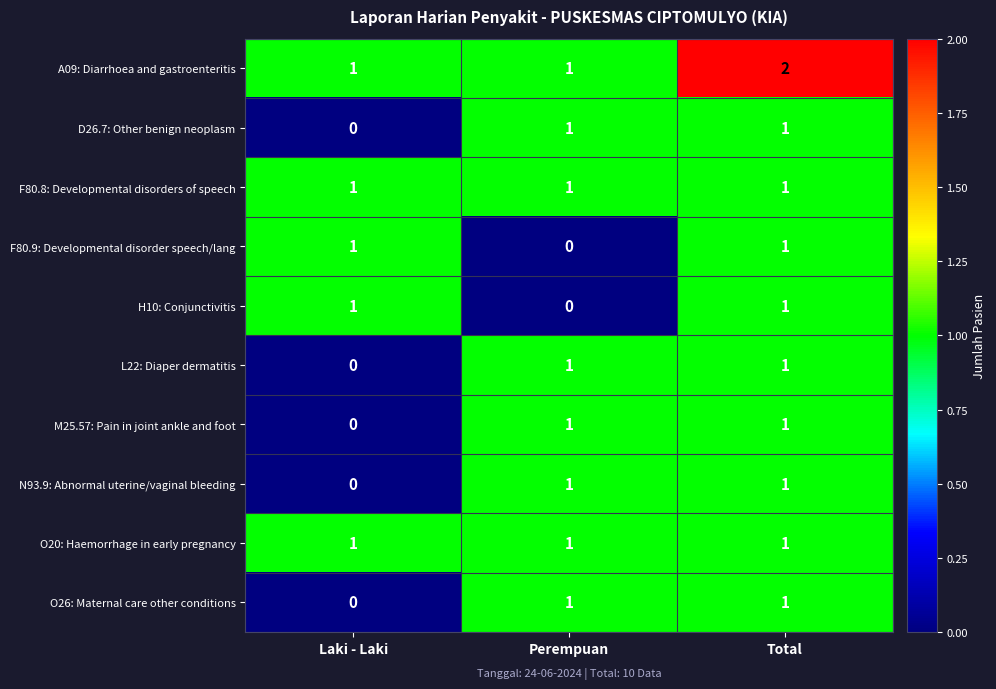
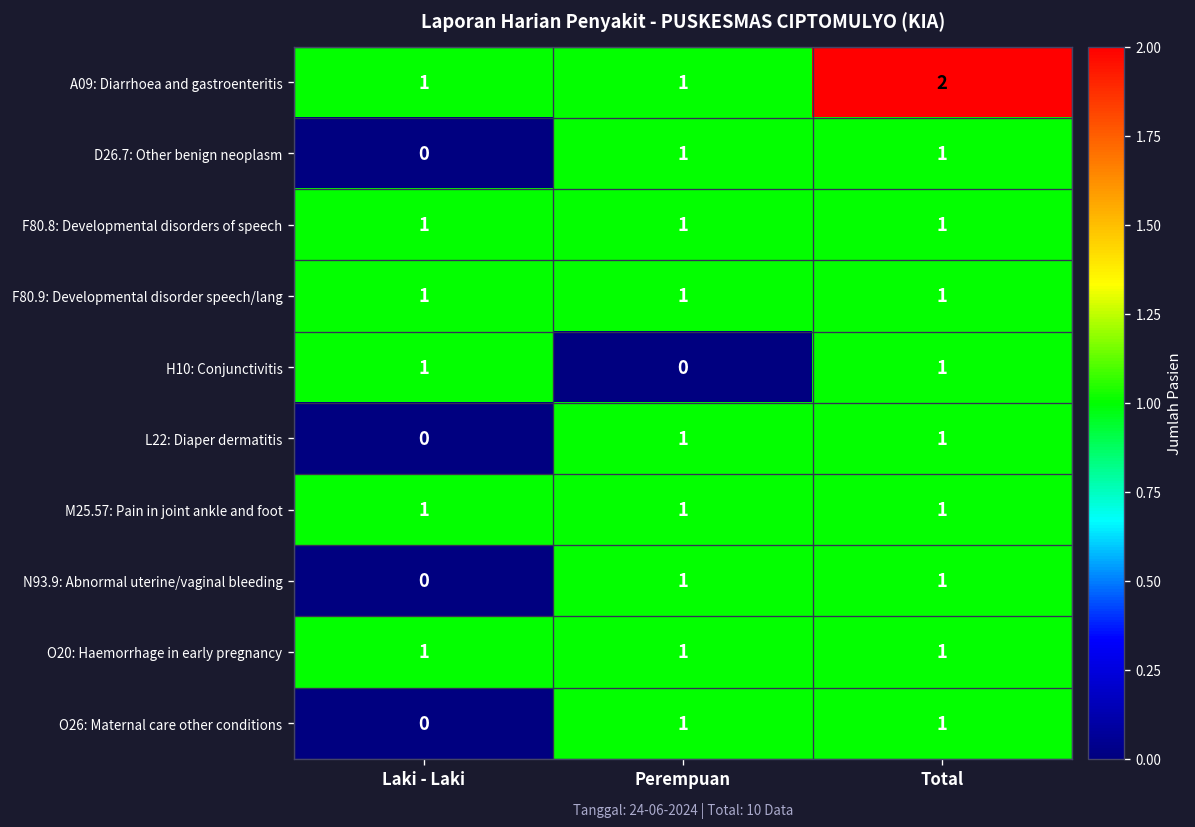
  {
    "A09: Diarrhoea and gastroenteritis": {
      "Laki - Laki": 1,
      "Perempuan": 1,
      "Total": 2
    },
    "D26.7: Other benign neoplasm": {
      "Laki - Laki": 0,
      "Perempuan": 1,
      "Total": 1
    },
    "F80.8: Developmental disorders of speech": {
      "Laki - Laki": 1,
      "Perempuan": 1,
      "Total": 1
    },
    "F80.9: Developmental disorder speech/lang": {
      "Laki - Laki": 1,
-     "Perempuan": 0,
+     "Perempuan": 1,
      "Total": 1
    },
    "H10: Conjunctivitis": {
      "Laki - Laki": 1,
      "Perempuan": 0,
      "Total": 1
    },
    "L22: Diaper dermatitis": {
      "Laki - Laki": 0,
      "Perempuan": 1,
      "Total": 1
    },
    "M25.57: Pain in joint ankle and foot": {
-     "Laki - Laki": 0,
+     "Laki - Laki": 1,
      "Perempuan": 1,
      "Total": 1
    },
    "N93.9: Abnormal uterine/vaginal bleeding": {
      "Laki - Laki": 0,
      "Perempuan": 1,
      "Total": 1
    },
    "O20: Haemorrhage in early pregnancy": {
      "Laki - Laki": 1,
      "Perempuan": 1,
      "Total": 1
    },
    "O26: Maternal care other conditions": {
      "Laki - Laki": 0,
      "Perempuan": 1,
      "Total": 1
    }
  }
